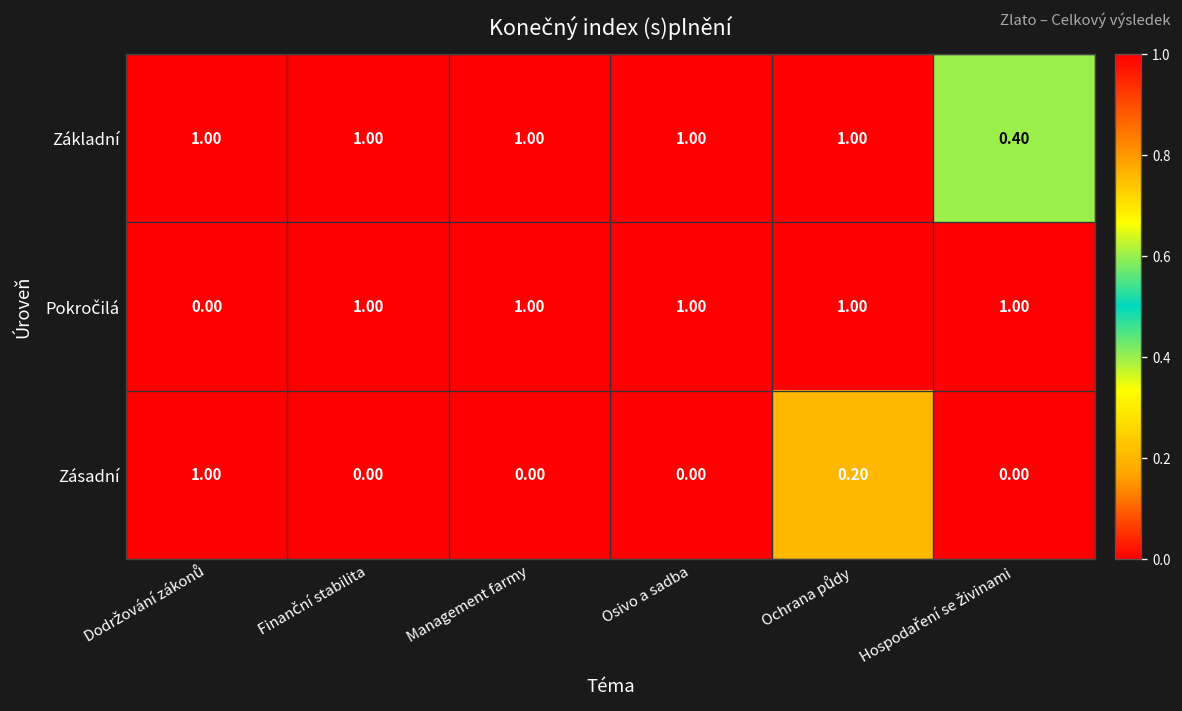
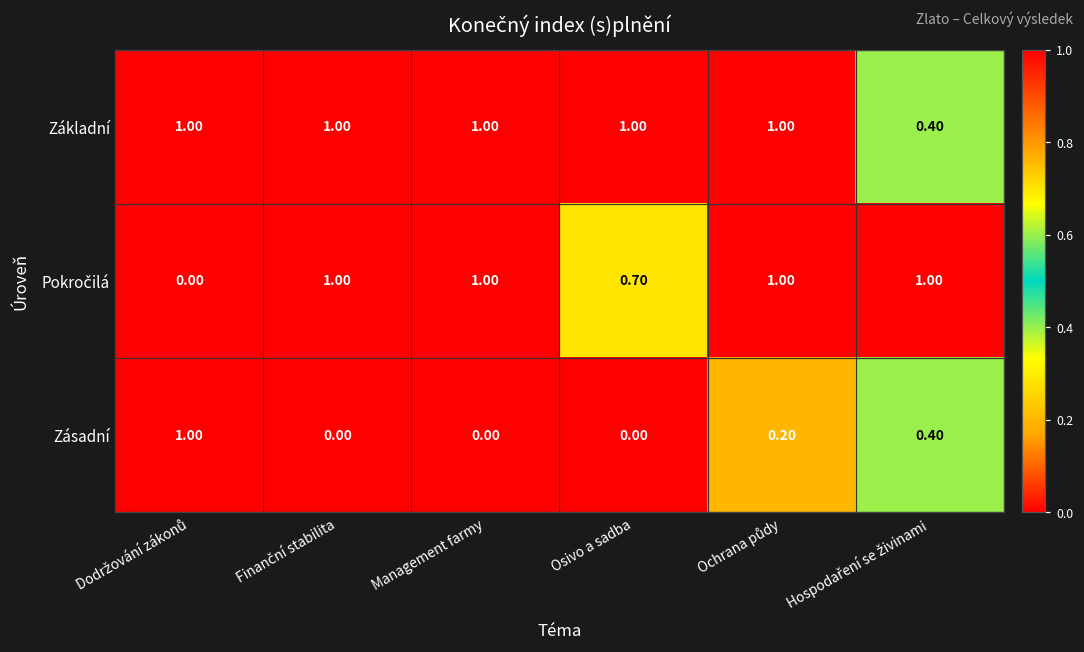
  {
    "Základní": {
      "Dodržování zákonů": 1.00,
      "Finanční stabilita": 1.00,
      "Management farmy": 1.00,
      "Osivo a sadba": 1.00,
      "Ochrana půdy": 1.00,
      "Hospodaření se živinami": 0.40
    },
    "Pokročilá": {
      "Dodržování zákonů": 0.00,
      "Finanční stabilita": 1.00,
      "Management farmy": 1.00,
-     "Osivo a sadba": 1.00,
+     "Osivo a sadba": 0.70,
      "Ochrana půdy": 1.00,
      "Hospodaření se živinami": 1.00
    },
    "Zásadní": {
      "Dodržování zákonů": 1.00,
      "Finanční stabilita": 0.00,
      "Management farmy": 0.00,
      "Osivo a sadba": 0.00,
      "Ochrana půdy": 0.20,
-     "Hospodaření se živinami": 0.00
+     "Hospodaření se živinami": 0.40
    }
  }
